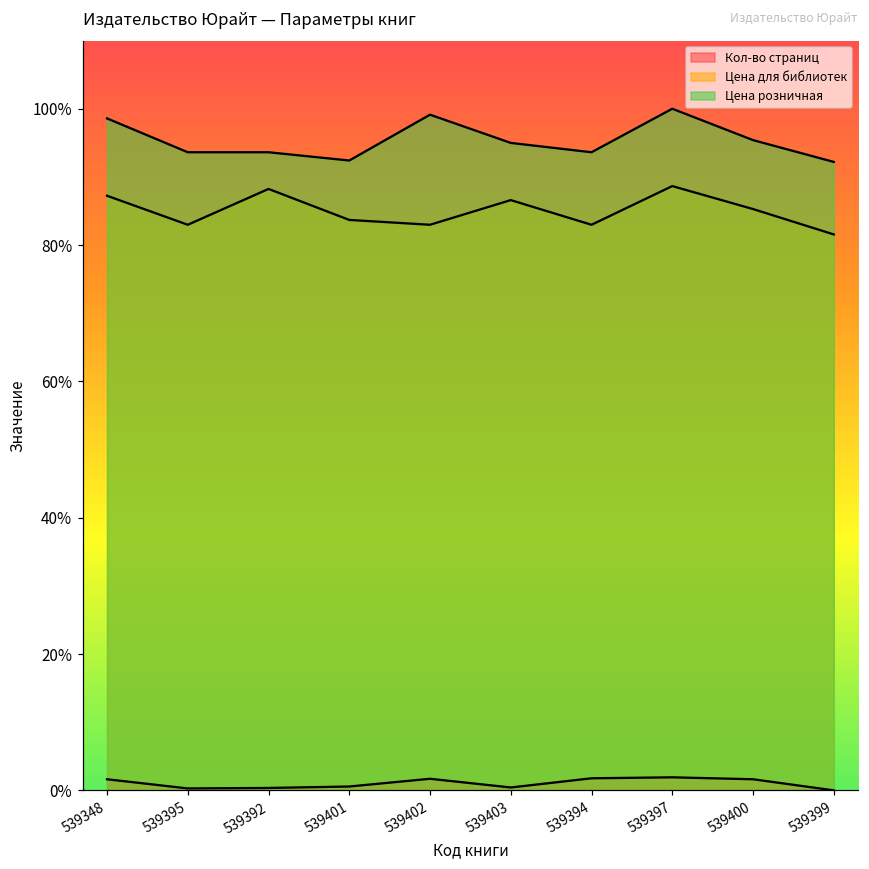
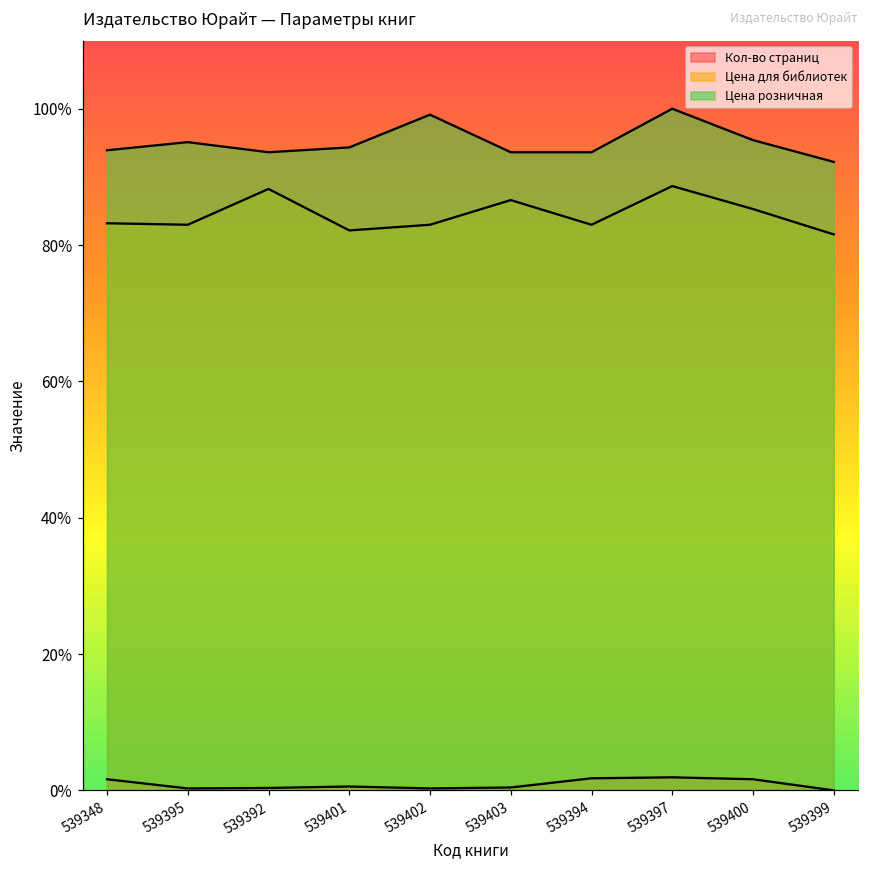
  {
    "Кол-во страниц": {
      "539348": "2%",
      "539395": "0%",
      "539392": "0%",
      "539401": "1%",
-     "539402": "2%",
+     "539402": "0%",
      "539403": "0%",
      "539394": "2%",
      "539397": "2%",
      "539400": "2%",
      "539399": "0%"
    },
    "Цена для библиотек": {
-     "539348": "87%",
+     "539348": "83%",
      "539395": "83%",
      "539392": "88%",
-     "539401": "84%",
+     "539401": "82%",
      "539402": "83%",
      "539403": "87%",
      "539394": "83%",
      "539397": "89%",
      "539400": "85%",
      "539399": "82%"
    },
    "Цена розничная": {
-     "539348": "99%",
-     "539395": "94%",
+     "539348": "94%",
+     "539395": "95%",
      "539392": "94%",
-     "539401": "92%",
+     "539401": "94%",
      "539402": "99%",
-     "539403": "95%",
+     "539403": "94%",
      "539394": "94%",
      "539397": "100%",
      "539400": "95%",
      "539399": "92%"
    }
  }
